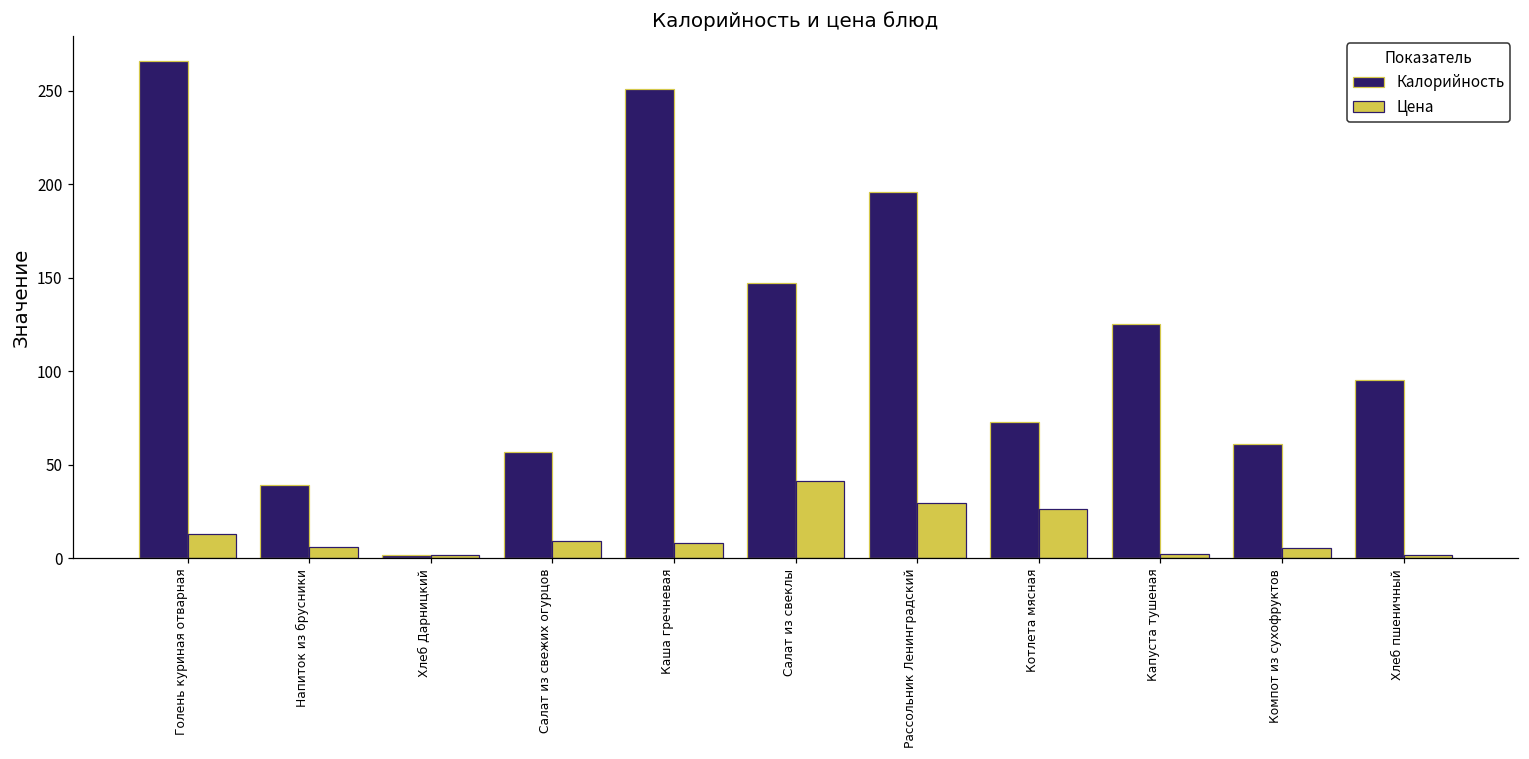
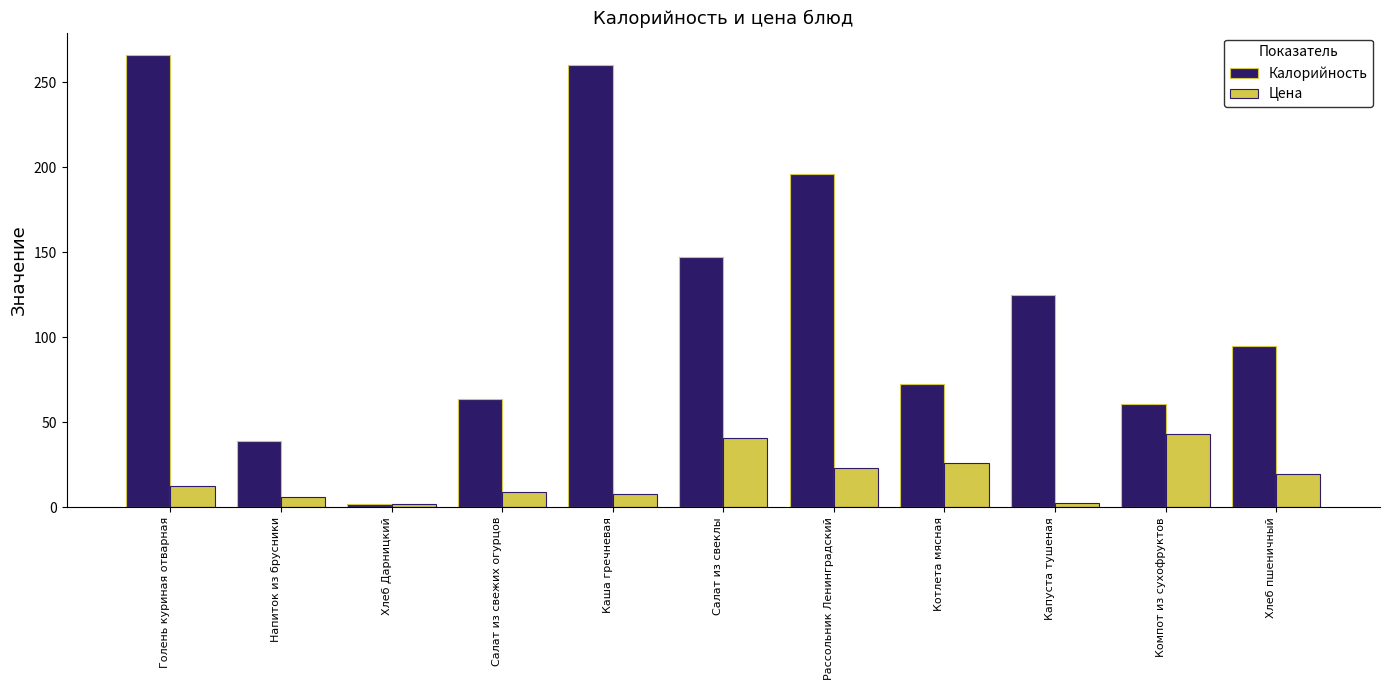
  {
    "Калорийность": {
      "Голень куриная отварная": 266,
      "Напиток из брусники": 39,
      "Хлеб Дарницкий": 2,
-     "Салат из свежих огурцов": 57,
-     "Каша гречневая": 251,
+     "Салат из свежих огурцов": 64,
+     "Каша гречневая": 261,
      "Салат из свеклы": 147,
      "Рассольник Ленинградский": 196,
      "Котлета мясная": 73,
      "Капуста тушеная": 125,
      "Компот из сухофруктов": 61,
      "Хлеб пшеничный": 95
    },
    "Цена": {
      "Голень куриная отварная": 13,
      "Напиток из брусники": 6,
      "Хлеб Дарницкий": 2,
      "Салат из свежих огурцов": 9,
      "Каша гречневая": 8,
      "Салат из свеклы": 41,
-     "Рассольник Ленинградский": 30,
+     "Рассольник Ленинградский": 23,
      "Котлета мясная": 26,
      "Капуста тушеная": 2,
-     "Компот из сухофруктов": 6,
-     "Хлеб пшеничный": 2
+     "Компот из сухофруктов": 43,
+     "Хлеб пшеничный": 20
    }
  }
